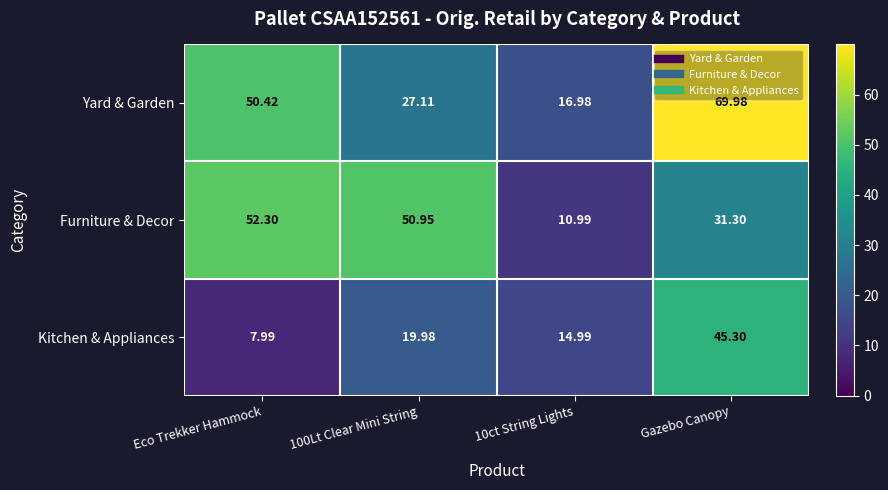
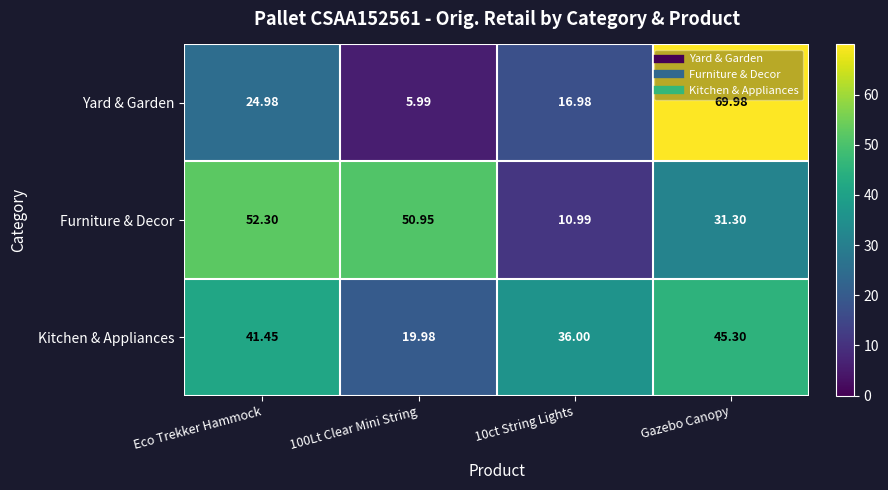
  {
    "Yard & Garden": {
-     "Eco Trekker Hammock": 50.42,
-     "100Lt Clear Mini String": 27.11,
+     "Eco Trekker Hammock": 24.98,
+     "100Lt Clear Mini String": 5.99,
      "10ct String Lights": 16.98
    },
    "Furniture & Decor": {
      "Eco Trekker Hammock": 52.30,
      "100Lt Clear Mini String": 50.95,
      "10ct String Lights": 10.99,
      "Gazebo Canopy": 31.30
    },
    "Kitchen & Appliances": {
-     "Eco Trekker Hammock": 7.99,
+     "Eco Trekker Hammock": 41.45,
      "100Lt Clear Mini String": 19.98,
-     "10ct String Lights": 14.99,
+     "10ct String Lights": 36.00,
      "Gazebo Canopy": 45.30
    }
  }
